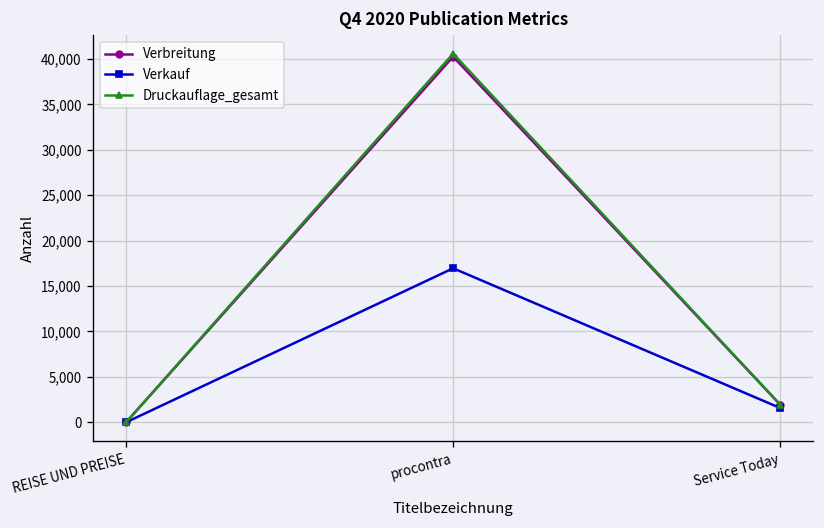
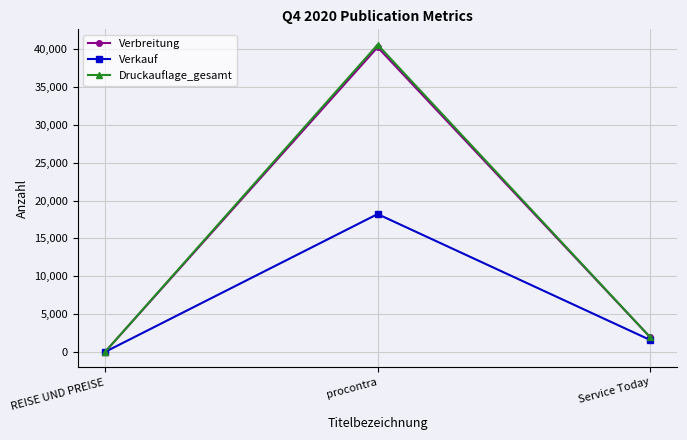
  {
    "Verkauf": {
-     "procontra": "17,000",
+     "procontra": "18,000",
      "Service Today": "2,000"
    }
  }
